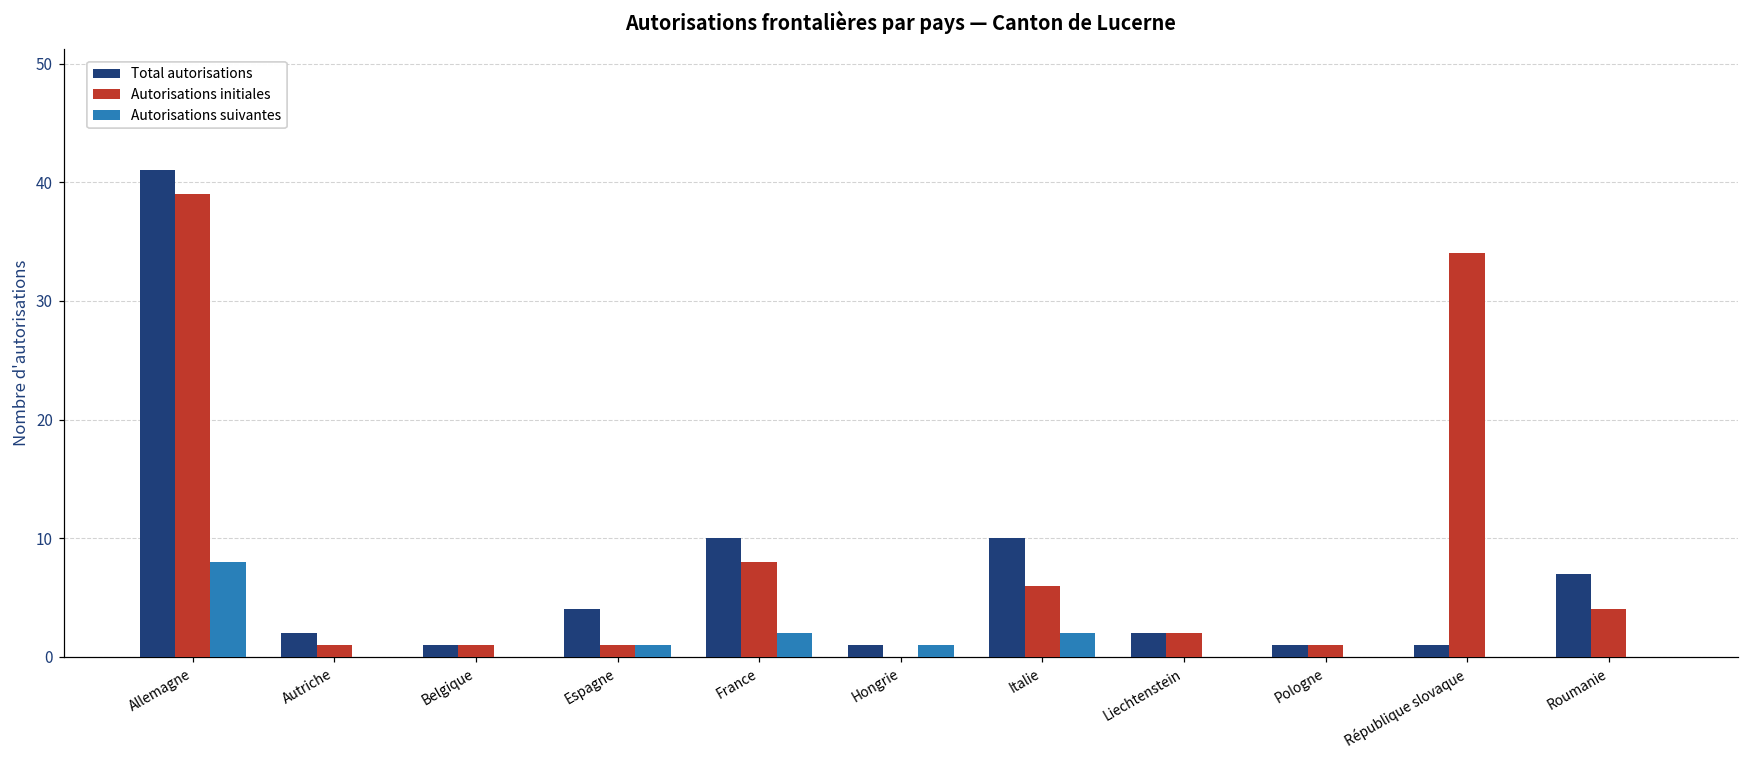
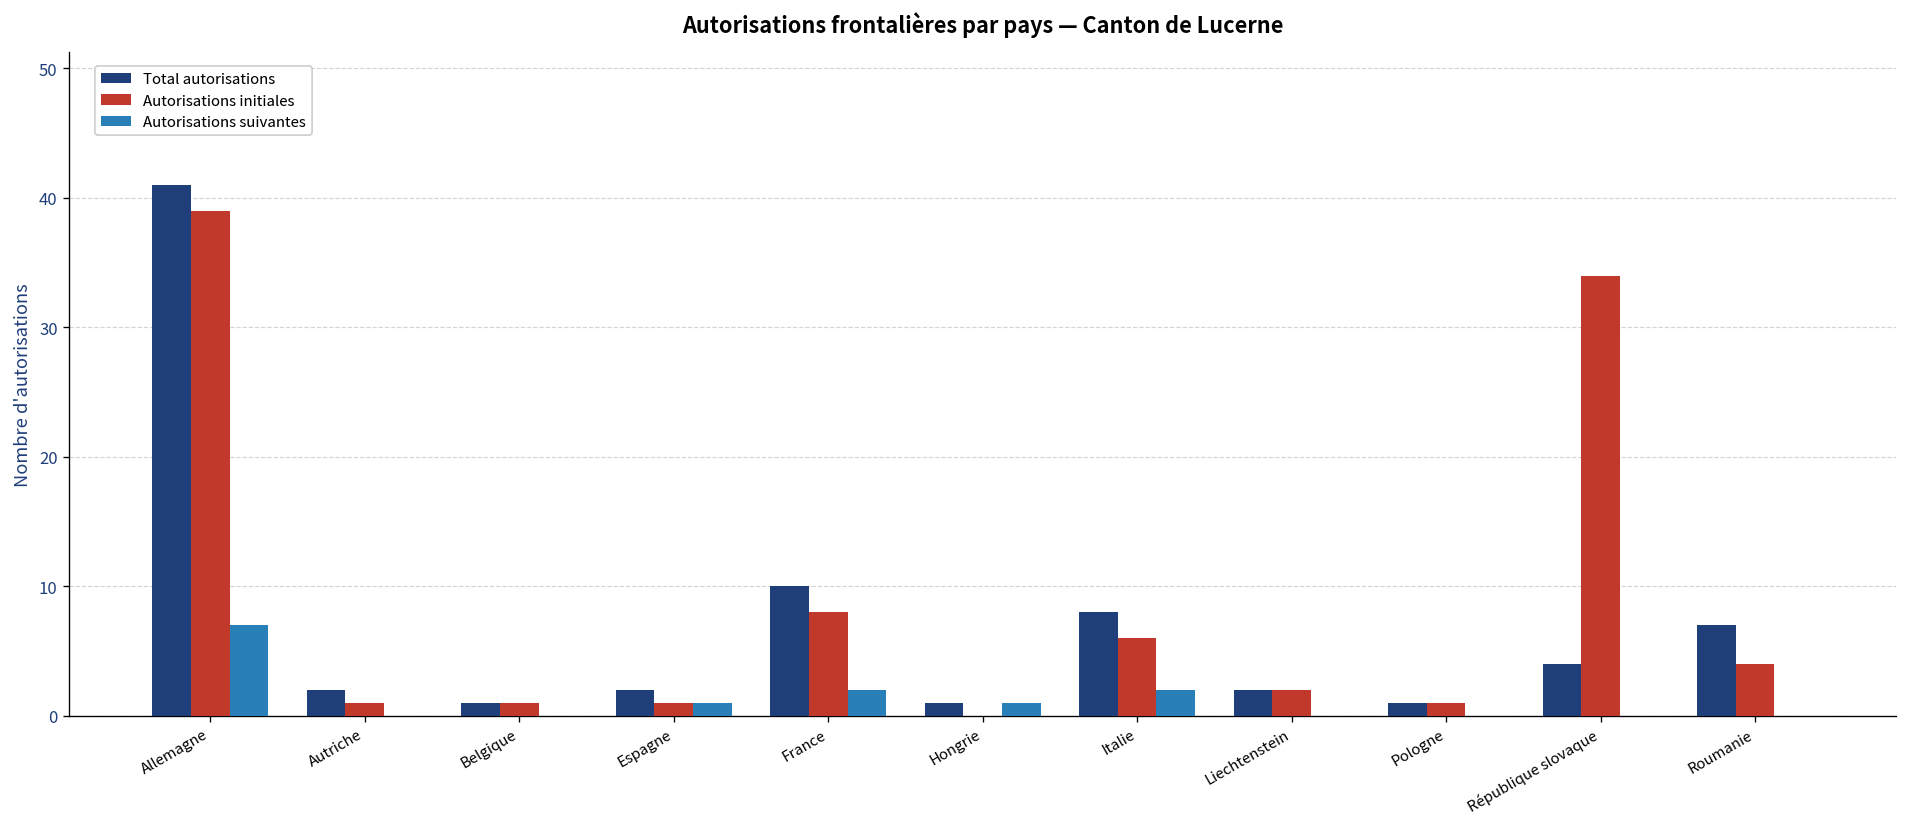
  {
    "Total autorisations": {
      "Allemagne": 41,
      "Autriche": 2,
      "Belgique": 1,
-     "Espagne": 4,
+     "Espagne": 2,
      "France": 10,
      "Hongrie": 1,
-     "Italie": 10,
+     "Italie": 8,
      "Liechtenstein": 2,
      "Pologne": 1,
-     "République slovaque": 1,
+     "République slovaque": 4,
      "Roumanie": 7
    },
    "Autorisations initiales": {
      "Allemagne": 39,
      "Autriche": 1,
      "Belgique": 1,
      "Espagne": 1,
      "France": 8,
      "Hongrie": 0,
      "Italie": 6,
      "Liechtenstein": 2,
      "Pologne": 1,
      "République slovaque": 34,
      "Roumanie": 4
    },
    "Autorisations suivantes": {
-     "Allemagne": 8,
+     "Allemagne": 7,
      "Autriche": 0,
      "Belgique": 0,
      "Espagne": 1,
      "France": 2,
      "Hongrie": 1,
      "Italie": 2,
      "Liechtenstein": 0,
      "Pologne": 0,
      "République slovaque": 0,
      "Roumanie": 0
    }
  }
